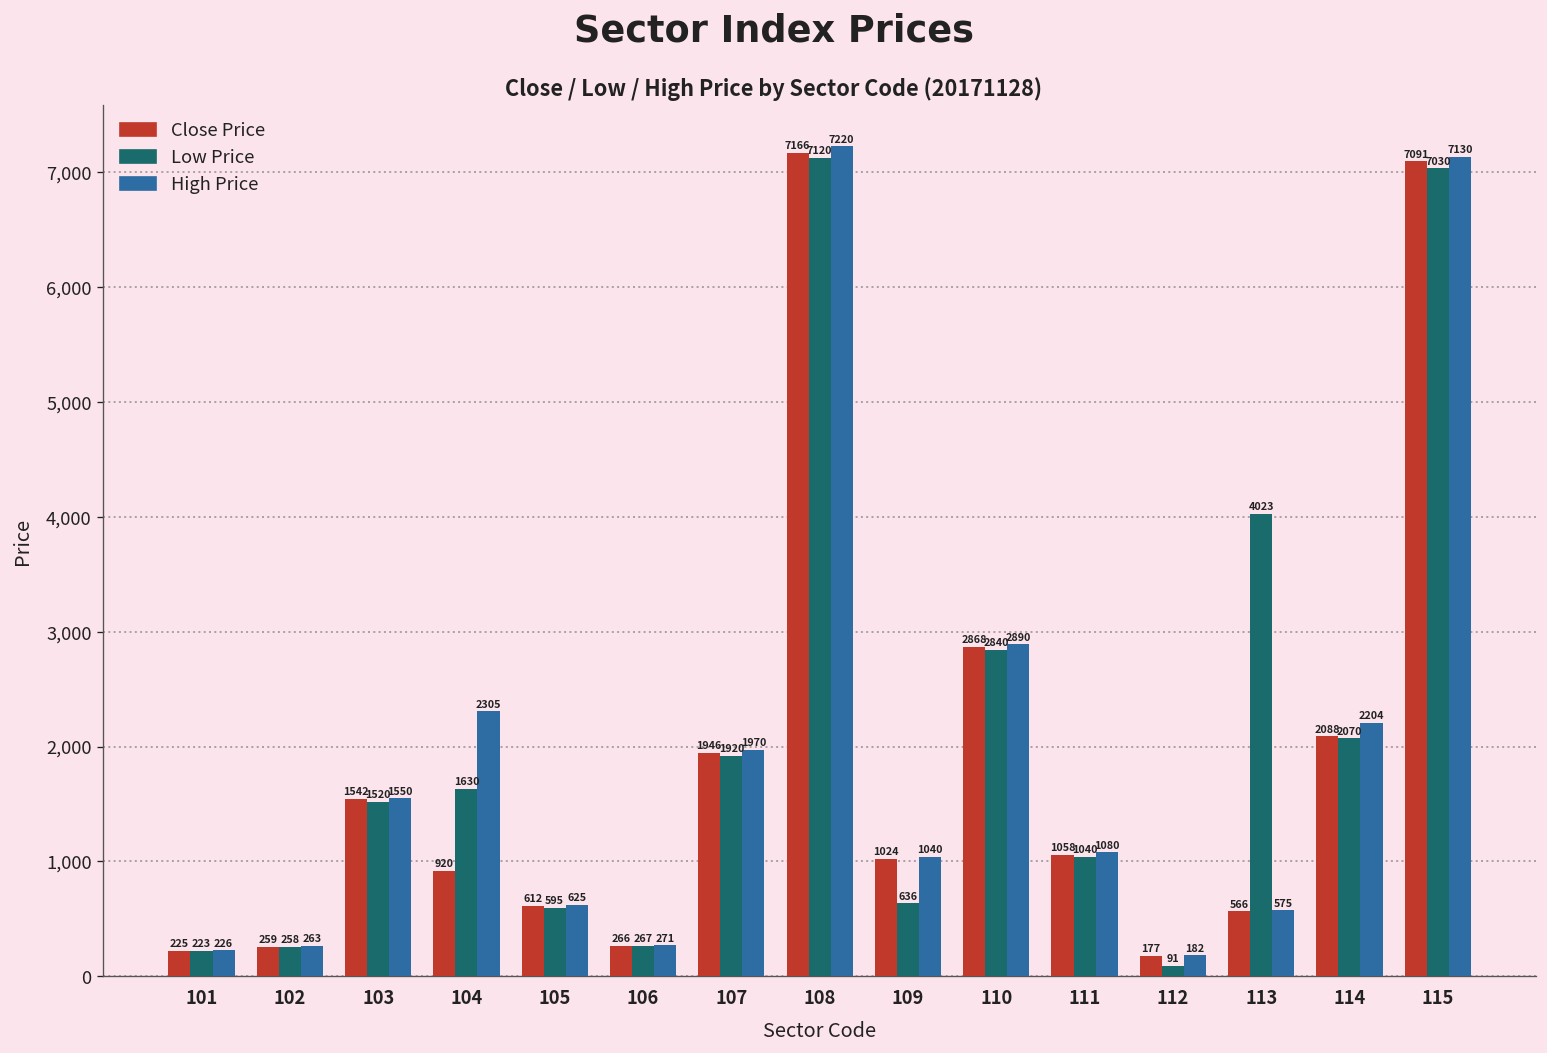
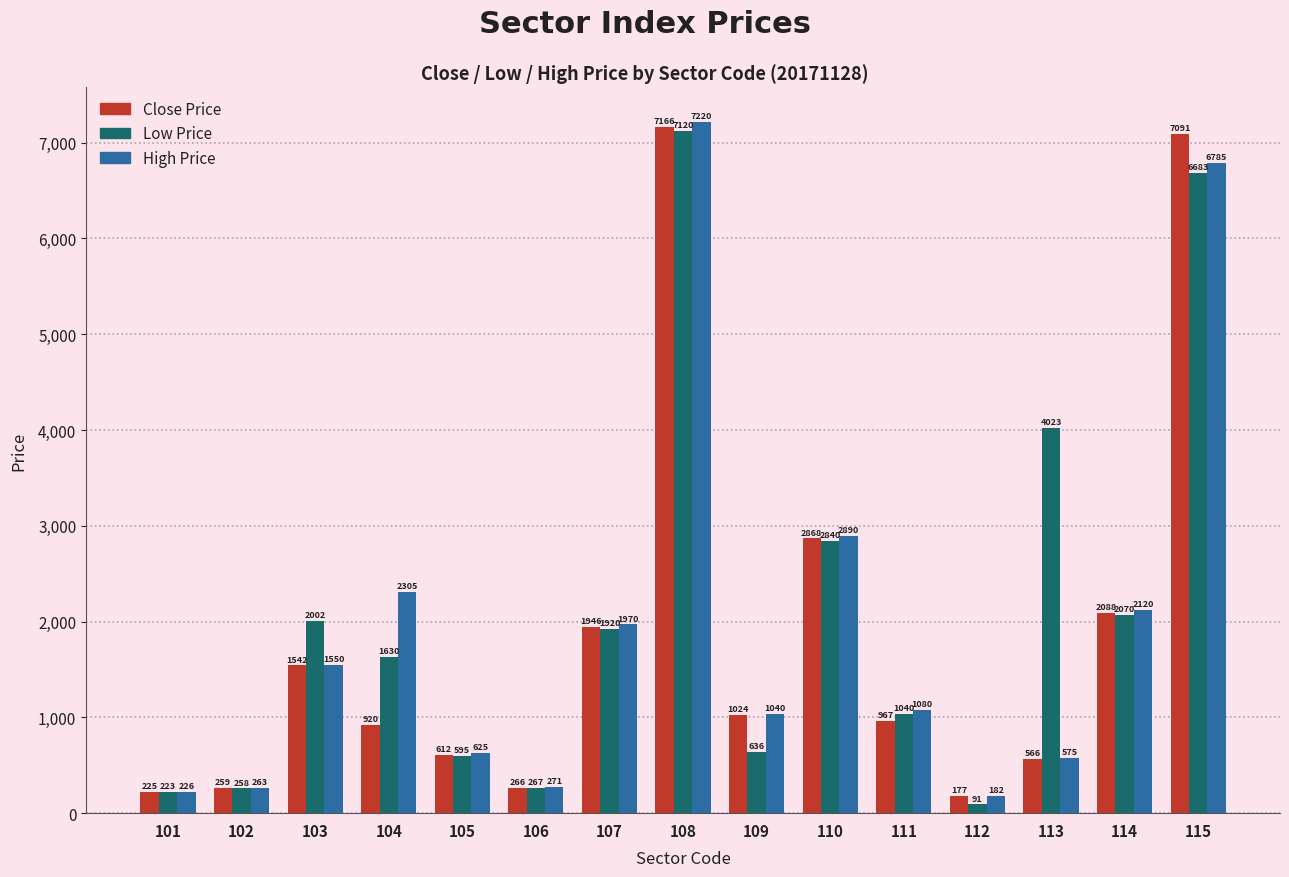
  {
    "Close Price": {
      "101": 225,
      "102": 259,
      "103": 1542,
      "104": 920,
      "105": 612,
      "106": 266,
      "107": 1946,
      "108": 7166,
      "109": 1024,
      "110": 2868,
-     "111": 1058,
+     "111": 967,
      "112": 177,
      "113": 566,
      "114": 2088,
      "115": 7091
    },
    "Low Price": {
      "101": 223,
      "102": 258,
-     "103": 1520,
+     "103": 2002,
      "104": 1630,
      "105": 595,
      "106": 267,
      "107": 1920,
      "108": 7120,
      "109": 636,
      "110": 2840,
      "111": 1040,
      "112": 91,
      "113": 4023,
      "114": 2070,
-     "115": 7030
+     "115": 6683
    },
    "High Price": {
      "101": 226,
      "102": 263,
      "103": 1550,
      "104": 2305,
      "105": 625,
      "106": 271,
      "107": 1970,
      "108": 7220,
      "109": 1040,
      "110": 2890,
      "111": 1080,
      "112": 182,
      "113": 575,
-     "114": 2204,
-     "115": 7130
+     "114": 2120,
+     "115": 6785
    }
  }
